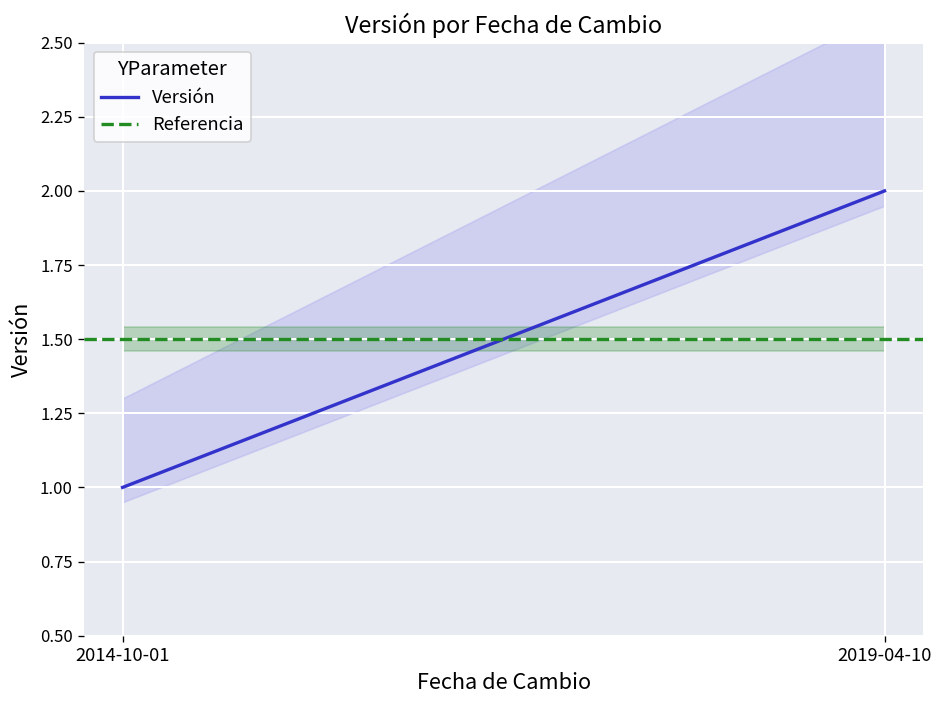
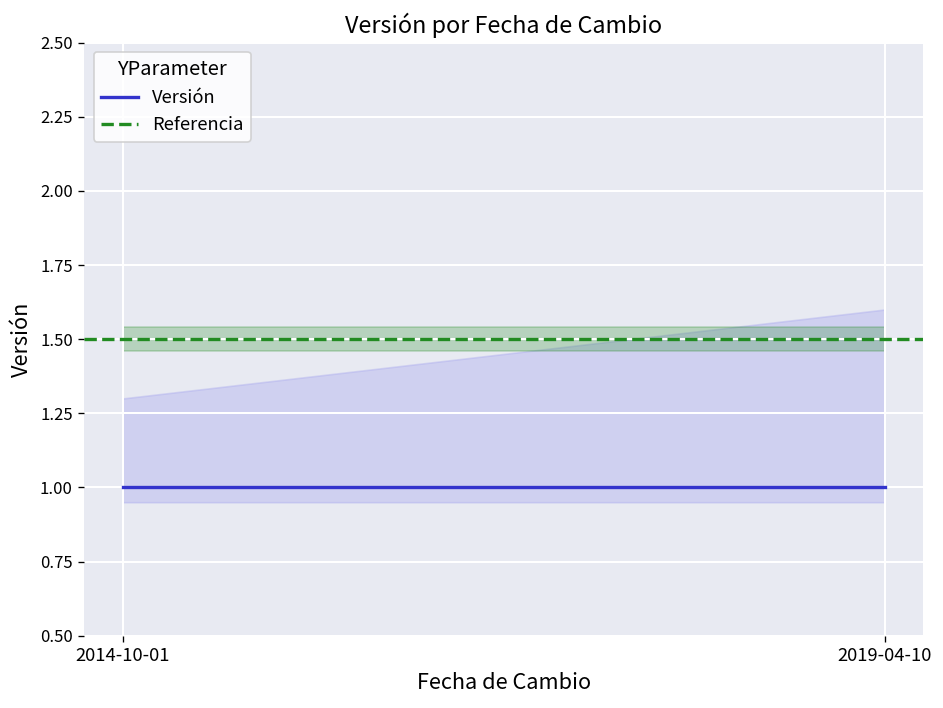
  {
    "Versión": {
      "2014-10-01": 1,
-     "2019-04-10": 2
+     "2019-04-10": 1
    }
  }
